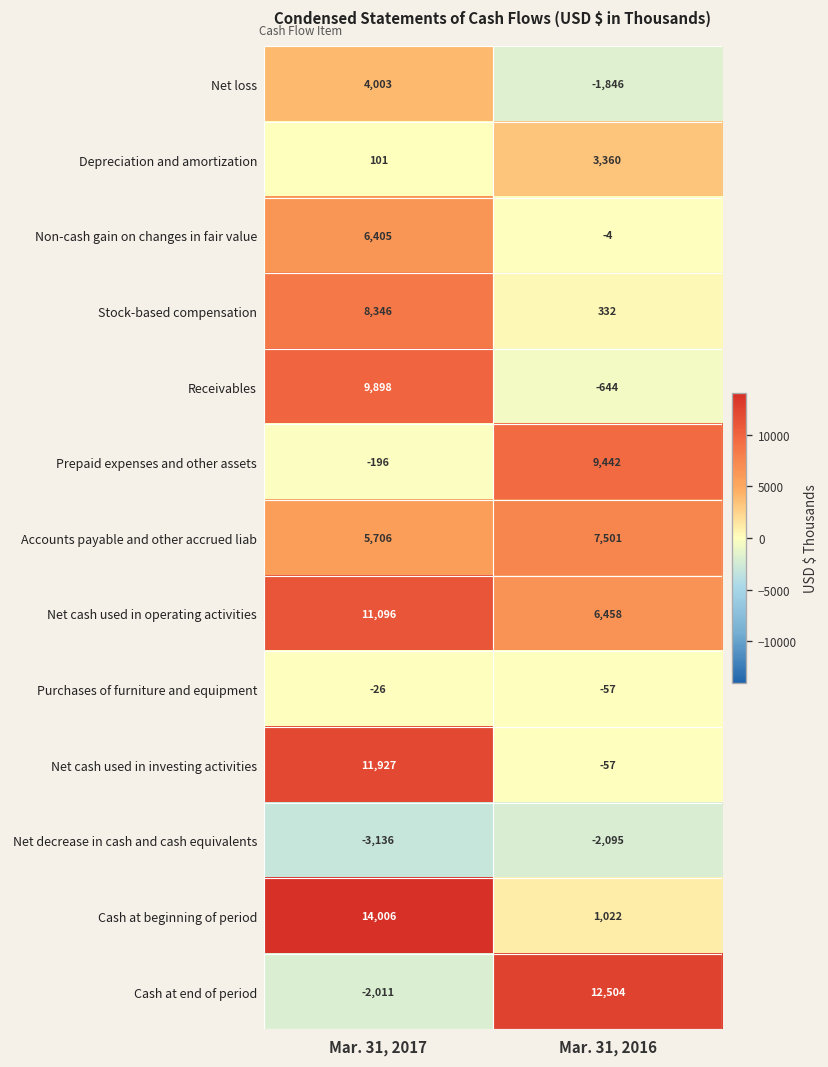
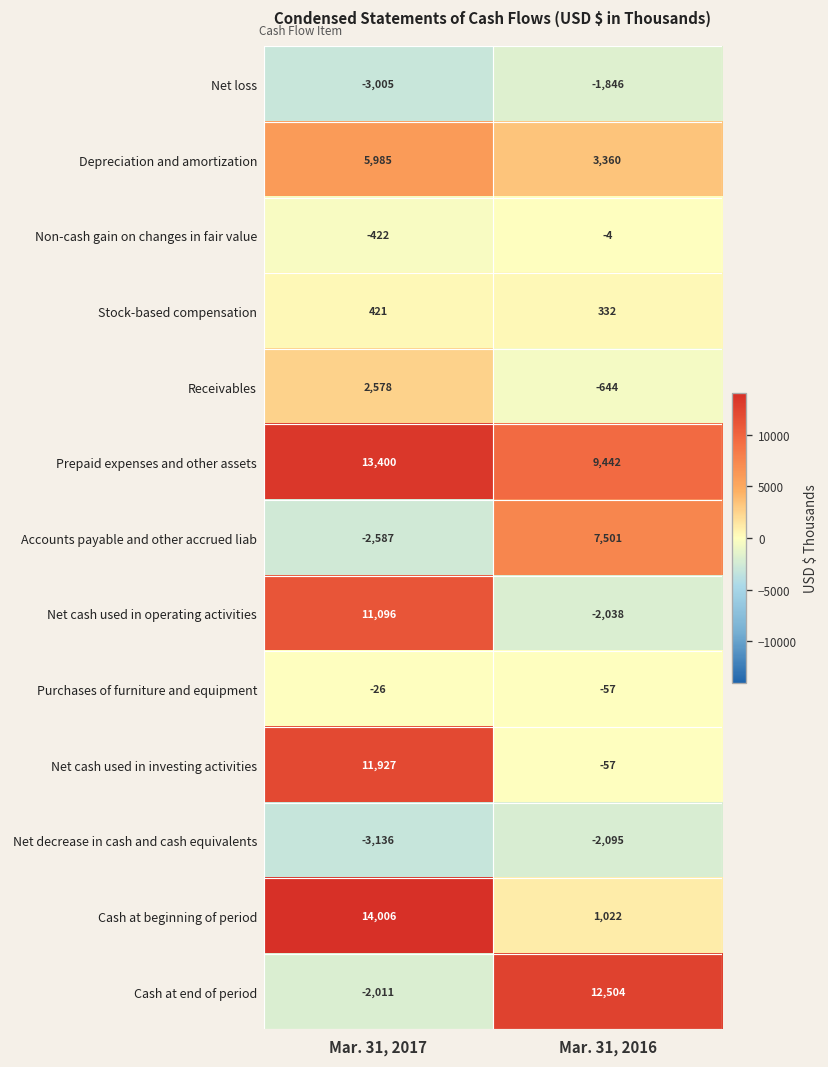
  {
    "Net loss": {
-     "Mar. 31, 2017": "4,003",
+     "Mar. 31, 2017": "-3,005",
      "Mar. 31, 2016": "-1,846"
    },
    "Depreciation and amortization": {
-     "Mar. 31, 2017": "101",
+     "Mar. 31, 2017": "5,985",
      "Mar. 31, 2016": "3,360"
    },
    "Non-cash gain on changes in fair value": {
-     "Mar. 31, 2017": "6,405",
+     "Mar. 31, 2017": "-422",
      "Mar. 31, 2016": "-4"
    },
    "Stock-based compensation": {
-     "Mar. 31, 2017": "8,346",
+     "Mar. 31, 2017": "421",
      "Mar. 31, 2016": "332"
    },
    "Receivables": {
-     "Mar. 31, 2017": "9,898",
+     "Mar. 31, 2017": "2,578",
      "Mar. 31, 2016": "-644"
    },
    "Prepaid expenses and other assets": {
-     "Mar. 31, 2017": "-196",
+     "Mar. 31, 2017": "13,400",
      "Mar. 31, 2016": "9,442"
    },
    "Accounts payable and other accrued liab": {
-     "Mar. 31, 2017": "5,706",
+     "Mar. 31, 2017": "-2,587",
      "Mar. 31, 2016": "7,501"
    },
    "Net cash used in operating activities": {
      "Mar. 31, 2017": "11,096",
-     "Mar. 31, 2016": "6,458"
+     "Mar. 31, 2016": "-2,038"
    },
    "Purchases of furniture and equipment": {
      "Mar. 31, 2017": "-26",
      "Mar. 31, 2016": "-57"
    },
    "Net cash used in investing activities": {
      "Mar. 31, 2017": "11,927",
      "Mar. 31, 2016": "-57"
    },
    "Net decrease in cash and cash equivalents": {
      "Mar. 31, 2017": "-3,136",
      "Mar. 31, 2016": "-2,095"
    },
    "Cash at beginning of period": {
      "Mar. 31, 2017": "14,006",
      "Mar. 31, 2016": "1,022"
    },
    "Cash at end of period": {
      "Mar. 31, 2017": "-2,011",
      "Mar. 31, 2016": "12,504"
    }
  }
